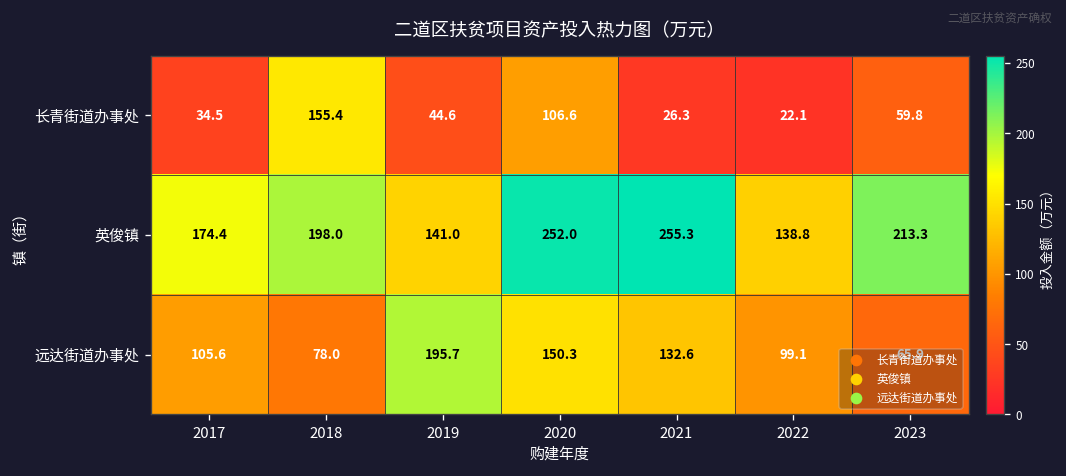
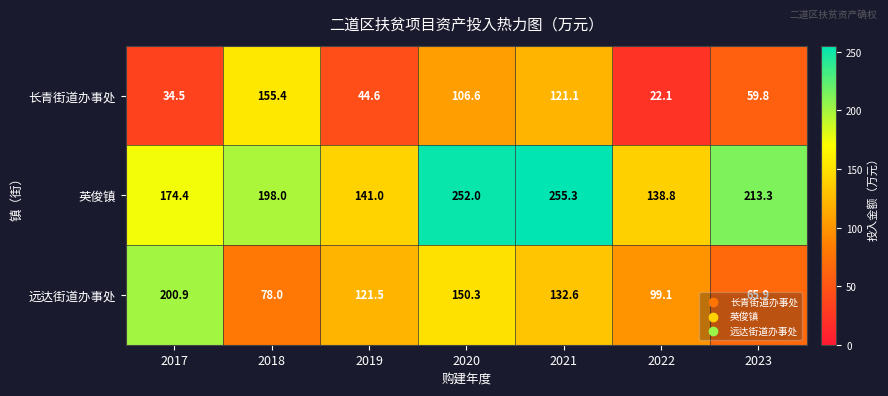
  {
    "长青街道办事处": {
      "2017": 34.5,
      "2018": 155.4,
      "2019": 44.6,
      "2020": 106.6,
-     "2021": 26.3,
+     "2021": 121.1,
      "2022": 22.1,
      "2023": 59.8
    },
    "英俊镇": {
      "2017": 174.4,
      "2018": 198.0,
      "2019": 141.0,
      "2020": 252.0,
      "2021": 255.3,
      "2022": 138.8,
      "2023": 213.3
    },
    "远达街道办事处": {
-     "2017": 105.6,
+     "2017": 200.9,
      "2018": 78.0,
-     "2019": 195.7,
+     "2019": 121.5,
      "2020": 150.3,
      "2021": 132.6,
      "2022": 99.1
    }
  }
